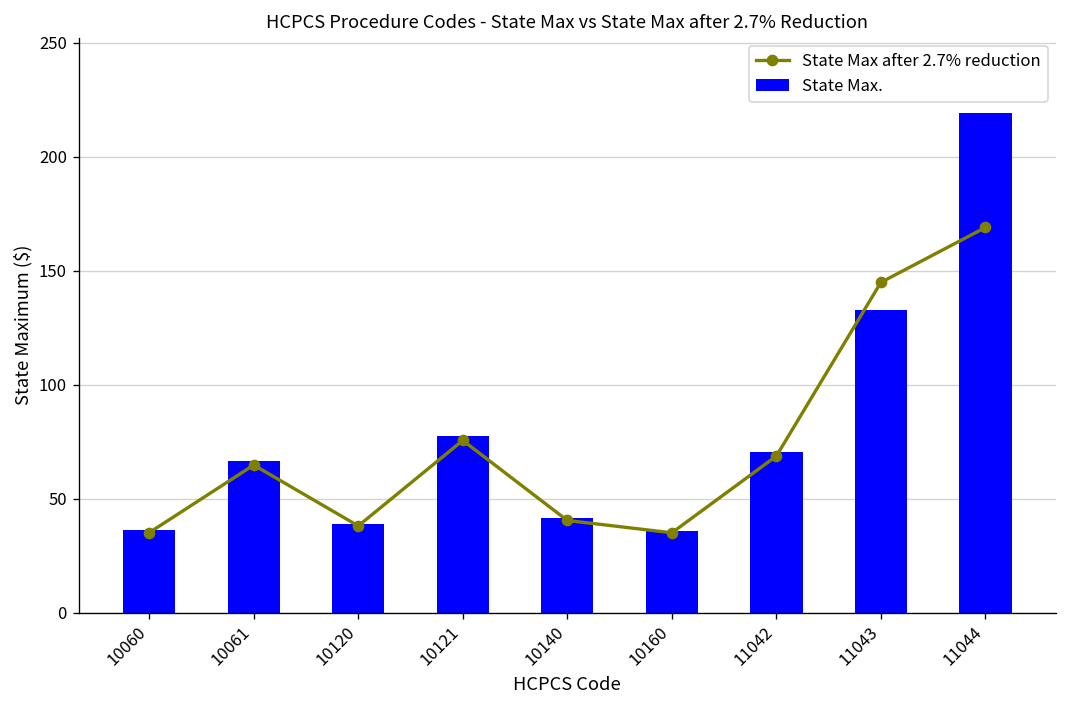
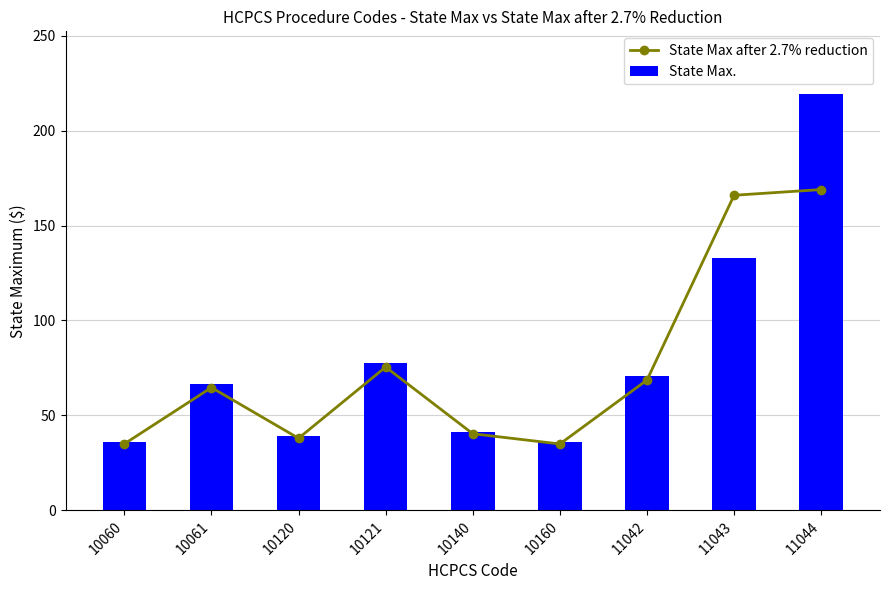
  {
    "State Max after 2.7% reduction": {
      "10060": 35,
      "10061": 65,
      "10120": 38,
      "10121": 76,
      "10140": 40,
      "10160": 35,
      "11042": 69,
-     "11043": 145,
+     "11043": 166,
      "11044": 169
    },
    "State Max.": {
      "10060": 36,
      "10061": 67,
      "10120": 39,
      "10121": 78,
      "10140": 42,
      "10160": 36,
      "11042": 71,
      "11043": 133,
      "11044": 219
    }
  }
